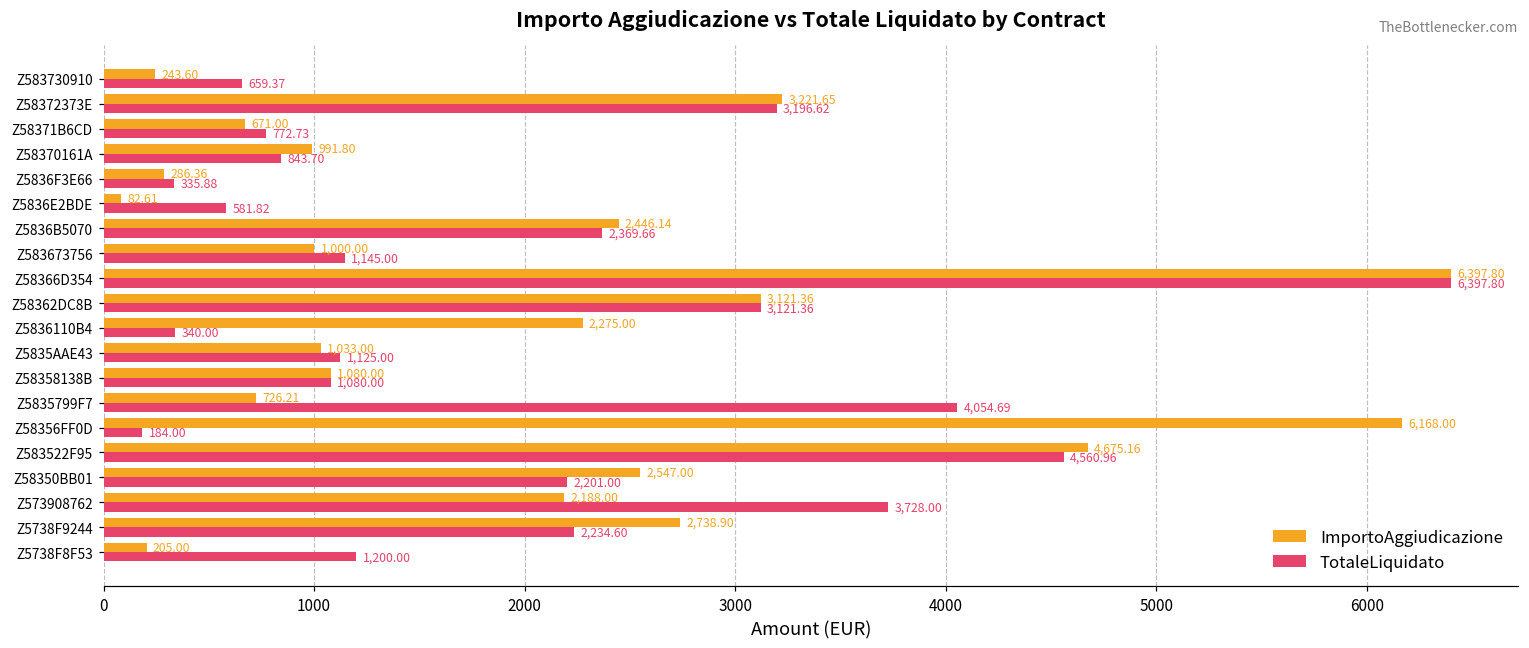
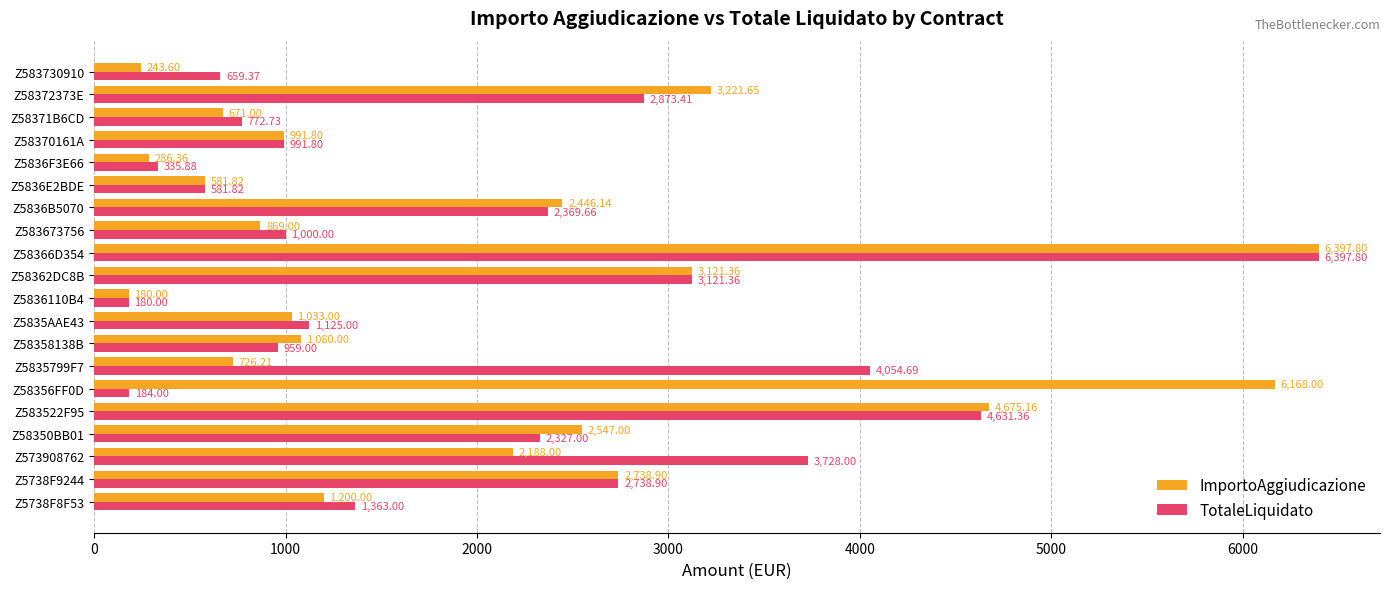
  {
    "ImportoAggiudicazione": {
      "Z583730910": "243.60",
      "Z58372373E": "3,221.65",
      "Z58371B6CD": "671.00",
      "Z58370161A": "991.80",
      "Z5836F3E66": "286.36",
-     "Z5836E2BDE": "82.61",
+     "Z5836E2BDE": "581.82",
      "Z5836B5070": "2,446.14",
-     "Z583673756": "1,000.00",
+     "Z583673756": "869.00",
      "Z58366D354": "6,397.80",
      "Z58362DC8B": "3,121.36",
-     "Z5836110B4": "2,275.00",
+     "Z5836110B4": "180.00",
      "Z5835AAE43": "1,033.00",
      "Z58358138B": "1,080.00",
      "Z5835799F7": "726.21",
      "Z58356FF0D": "6,168.00",
      "Z583522F95": "4,675.16",
      "Z58350BB01": "2,547.00",
      "Z573908762": "2,188.00",
      "Z5738F9244": "2,738.90",
-     "Z5738F8F53": "205.00"
+     "Z5738F8F53": "1,200.00"
    },
    "TotaleLiquidato": {
      "Z583730910": "659.37",
-     "Z58372373E": "3,196.62",
+     "Z58372373E": "2,873.41",
      "Z58371B6CD": "772.73",
-     "Z58370161A": "843.70",
+     "Z58370161A": "991.80",
      "Z5836F3E66": "335.88",
      "Z5836E2BDE": "581.82",
      "Z5836B5070": "2,369.66",
-     "Z583673756": "1,145.00",
+     "Z583673756": "1,000.00",
      "Z58366D354": "6,397.80",
      "Z58362DC8B": "3,121.36",
-     "Z5836110B4": "340.00",
+     "Z5836110B4": "180.00",
      "Z5835AAE43": "1,125.00",
-     "Z58358138B": "1,080.00",
+     "Z58358138B": "959.00",
      "Z5835799F7": "4,054.69",
      "Z58356FF0D": "184.00",
-     "Z583522F95": "4,560.96",
-     "Z58350BB01": "2,201.00",
+     "Z583522F95": "4,631.36",
+     "Z58350BB01": "2,327.00",
      "Z573908762": "3,728.00",
-     "Z5738F9244": "2,234.60",
-     "Z5738F8F53": "1,200.00"
+     "Z5738F9244": "2,738.90",
+     "Z5738F8F53": "1,363.00"
    }
  }
